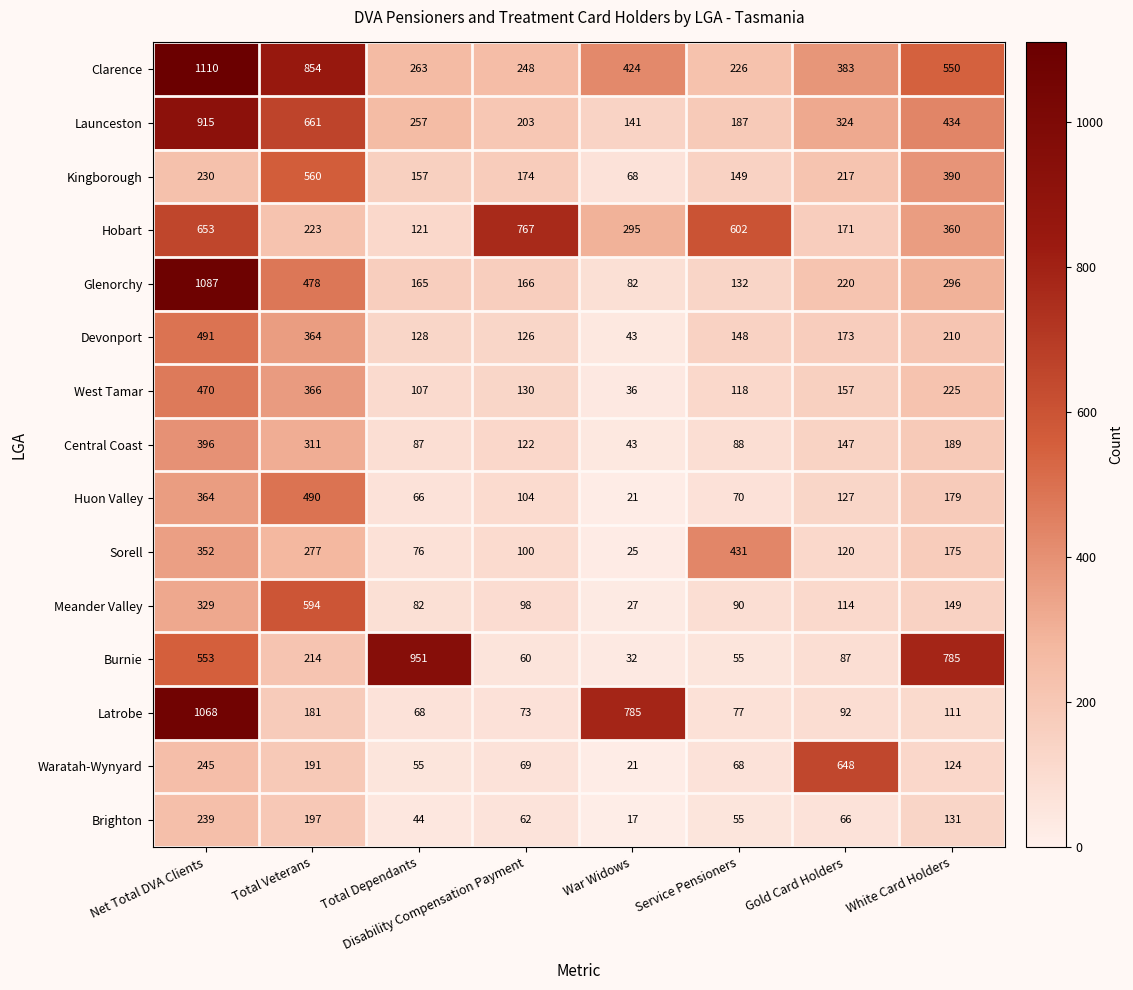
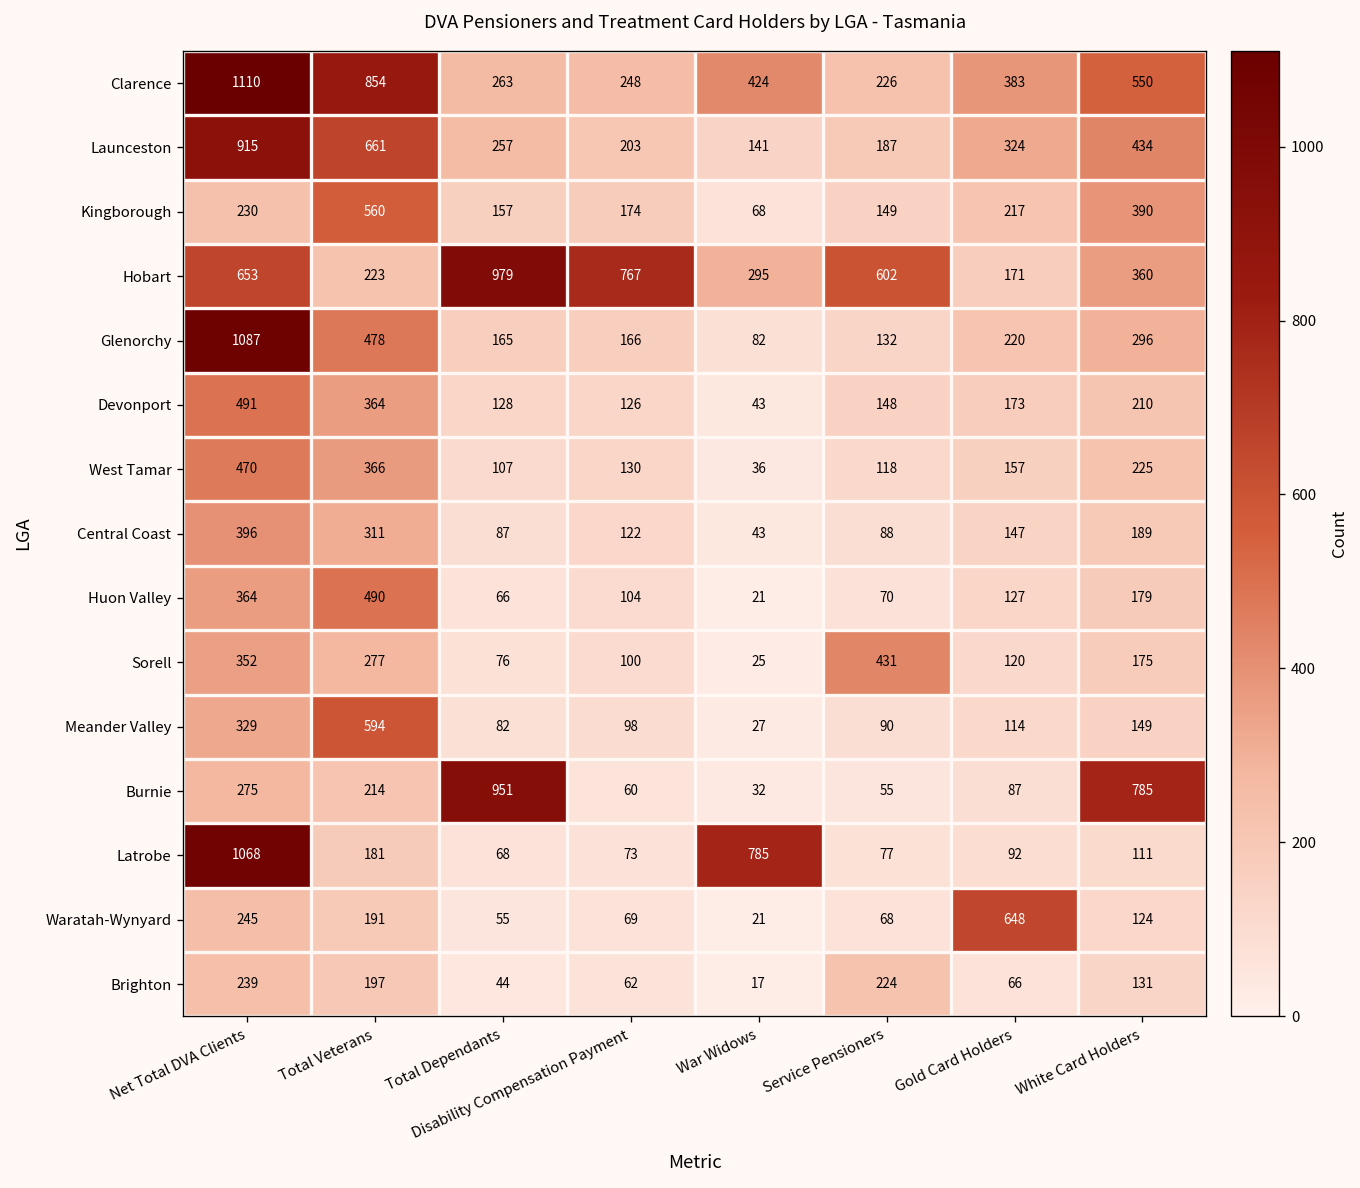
  {
    "Clarence": {
      "Net Total DVA Clients": 1110,
      "Total Veterans": 854,
      "Total Dependants": 263,
      "Disability Compensation Payment": 248,
      "War Widows": 424,
      "Service Pensioners": 226,
      "Gold Card Holders": 383,
      "White Card Holders": 550
    },
    "Launceston": {
      "Net Total DVA Clients": 915,
      "Total Veterans": 661,
      "Total Dependants": 257,
      "Disability Compensation Payment": 203,
      "War Widows": 141,
      "Service Pensioners": 187,
      "Gold Card Holders": 324,
      "White Card Holders": 434
    },
    "Kingborough": {
      "Net Total DVA Clients": 230,
      "Total Veterans": 560,
      "Total Dependants": 157,
      "Disability Compensation Payment": 174,
      "War Widows": 68,
      "Service Pensioners": 149,
      "Gold Card Holders": 217,
      "White Card Holders": 390
    },
    "Hobart": {
      "Net Total DVA Clients": 653,
      "Total Veterans": 223,
-     "Total Dependants": 121,
+     "Total Dependants": 979,
      "Disability Compensation Payment": 767,
      "War Widows": 295,
      "Service Pensioners": 602,
      "Gold Card Holders": 171,
      "White Card Holders": 360
    },
    "Glenorchy": {
      "Net Total DVA Clients": 1087,
      "Total Veterans": 478,
      "Total Dependants": 165,
      "Disability Compensation Payment": 166,
      "War Widows": 82,
      "Service Pensioners": 132,
      "Gold Card Holders": 220,
      "White Card Holders": 296
    },
    "Devonport": {
      "Net Total DVA Clients": 491,
      "Total Veterans": 364,
      "Total Dependants": 128,
      "Disability Compensation Payment": 126,
      "War Widows": 43,
      "Service Pensioners": 148,
      "Gold Card Holders": 173,
      "White Card Holders": 210
    },
    "West Tamar": {
      "Net Total DVA Clients": 470,
      "Total Veterans": 366,
      "Total Dependants": 107,
      "Disability Compensation Payment": 130,
      "War Widows": 36,
      "Service Pensioners": 118,
      "Gold Card Holders": 157,
      "White Card Holders": 225
    },
    "Central Coast": {
      "Net Total DVA Clients": 396,
      "Total Veterans": 311,
      "Total Dependants": 87,
      "Disability Compensation Payment": 122,
      "War Widows": 43,
      "Service Pensioners": 88,
      "Gold Card Holders": 147,
      "White Card Holders": 189
    },
    "Huon Valley": {
      "Net Total DVA Clients": 364,
      "Total Veterans": 490,
      "Total Dependants": 66,
      "Disability Compensation Payment": 104,
      "War Widows": 21,
      "Service Pensioners": 70,
      "Gold Card Holders": 127,
      "White Card Holders": 179
    },
    "Sorell": {
      "Net Total DVA Clients": 352,
      "Total Veterans": 277,
      "Total Dependants": 76,
      "Disability Compensation Payment": 100,
      "War Widows": 25,
      "Service Pensioners": 431,
      "Gold Card Holders": 120,
      "White Card Holders": 175
    },
    "Meander Valley": {
      "Net Total DVA Clients": 329,
      "Total Veterans": 594,
      "Total Dependants": 82,
      "Disability Compensation Payment": 98,
      "War Widows": 27,
      "Service Pensioners": 90,
      "Gold Card Holders": 114,
      "White Card Holders": 149
    },
    "Burnie": {
-     "Net Total DVA Clients": 553,
+     "Net Total DVA Clients": 275,
      "Total Veterans": 214,
      "Total Dependants": 951,
      "Disability Compensation Payment": 60,
      "War Widows": 32,
      "Service Pensioners": 55,
      "Gold Card Holders": 87,
      "White Card Holders": 785
    },
    "Latrobe": {
      "Net Total DVA Clients": 1068,
      "Total Veterans": 181,
      "Total Dependants": 68,
      "Disability Compensation Payment": 73,
      "War Widows": 785,
      "Service Pensioners": 77,
      "Gold Card Holders": 92,
      "White Card Holders": 111
    },
    "Waratah-Wynyard": {
      "Net Total DVA Clients": 245,
      "Total Veterans": 191,
      "Total Dependants": 55,
      "Disability Compensation Payment": 69,
      "War Widows": 21,
      "Service Pensioners": 68,
      "Gold Card Holders": 648,
      "White Card Holders": 124
    },
    "Brighton": {
      "Net Total DVA Clients": 239,
      "Total Veterans": 197,
      "Total Dependants": 44,
      "Disability Compensation Payment": 62,
      "War Widows": 17,
-     "Service Pensioners": 55,
+     "Service Pensioners": 224,
      "Gold Card Holders": 66,
      "White Card Holders": 131
    }
  }
